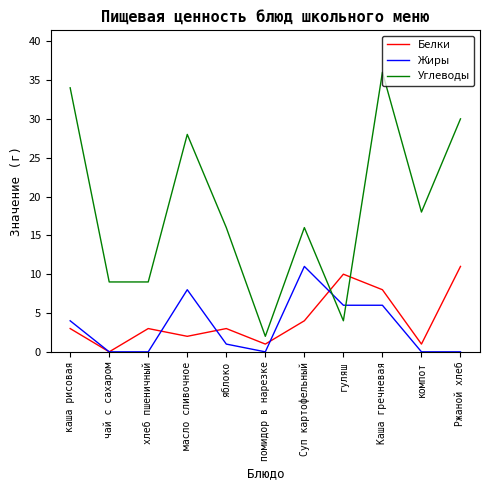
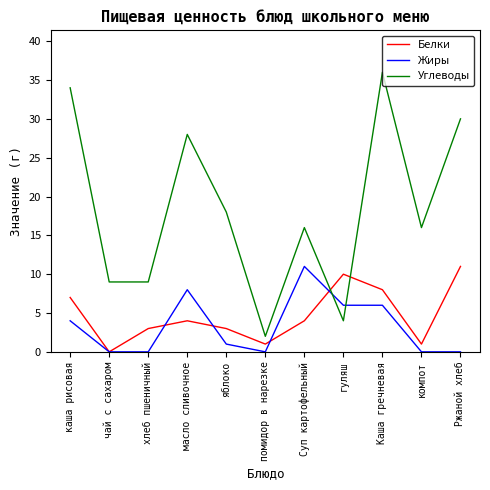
  {
    "Белки": {
-     "каша рисовая": 3,
+     "каша рисовая": 7,
      "хлеб пшеничный": 3,
-     "масло сливочное": 2,
+     "масло сливочное": 4,
      "яблоко": 3,
      "помидор в нарезке": 1,
      "Суп картофельный": 4,
      "гуляш": 10,
      "Каша гречневая": 8,
      "компот": 1,
      "Ржаной хлеб": 11
    },
    "Жиры": {
      "каша рисовая": 4,
      "хлеб пшеничный": 0,
      "масло сливочное": 8,
      "яблоко": 1,
      "помидор в нарезке": 0,
      "Суп картофельный": 11,
      "гуляш": 6,
      "Каша гречневая": 6,
      "компот": 0,
      "Ржаной хлеб": 0
    },
    "Углеводы": {
      "каша рисовая": 34,
      "чай с сахаром": 9,
      "хлеб пшеничный": 9,
      "масло сливочное": 28,
-     "яблоко": 16,
+     "яблоко": 18,
      "помидор в нарезке": 2,
      "Суп картофельный": 16,
      "гуляш": 4,
-     "компот": 18,
+     "компот": 16,
      "Ржаной хлеб": 30
    }
  }
